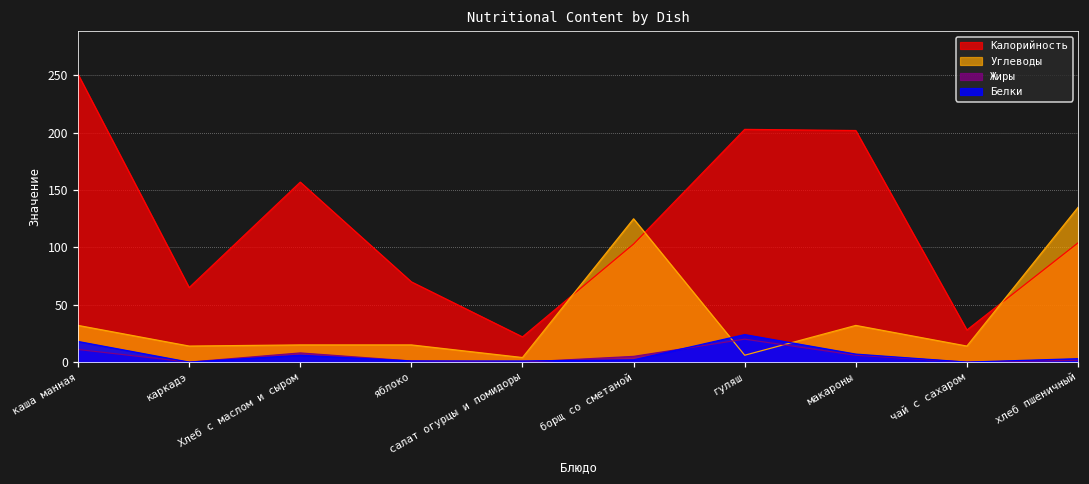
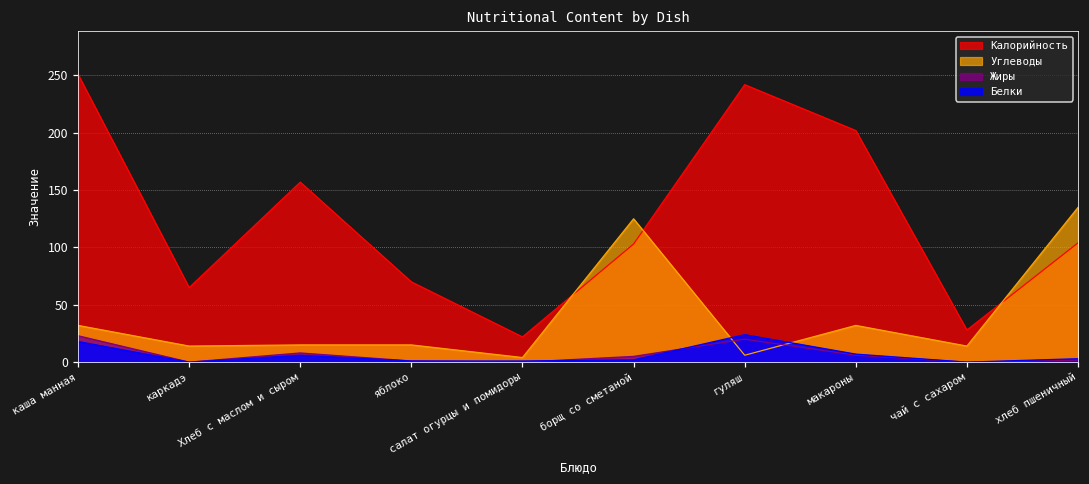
  {
    "Калорийность": {
      "каша манная": 251,
      "каркадэ": 65,
      "Хлеб с маслом и сыром": 157,
      "яблоко": 70,
      "салат огурцы и помидоры": 22,
      "борщ со сметаной": 103,
-     "гуляш": 203,
+     "гуляш": 242,
      "макароны": 202,
      "чай с сахаром": 28,
      "хлеб пшеничный": 104
    },
    "Углеводы": {
      "каша манная": 32,
      "каркадэ": 14,
      "Хлеб с маслом и сыром": 15,
      "яблоко": 15,
      "салат огурцы и помидоры": 4,
      "борщ со сметаной": 125,
      "гуляш": 6,
      "макароны": 32,
      "чай с сахаром": 14,
      "хлеб пшеничный": 135
    },
    "Жиры": {
-     "каша манная": 11,
+     "каша манная": 23,
      "борщ со сметаной": 5,
      "гуляш": 20
    },
    "Белки": {
      "каша манная": 18,
      "борщ со сметаной": 2,
      "гуляш": 24
    }
  }
